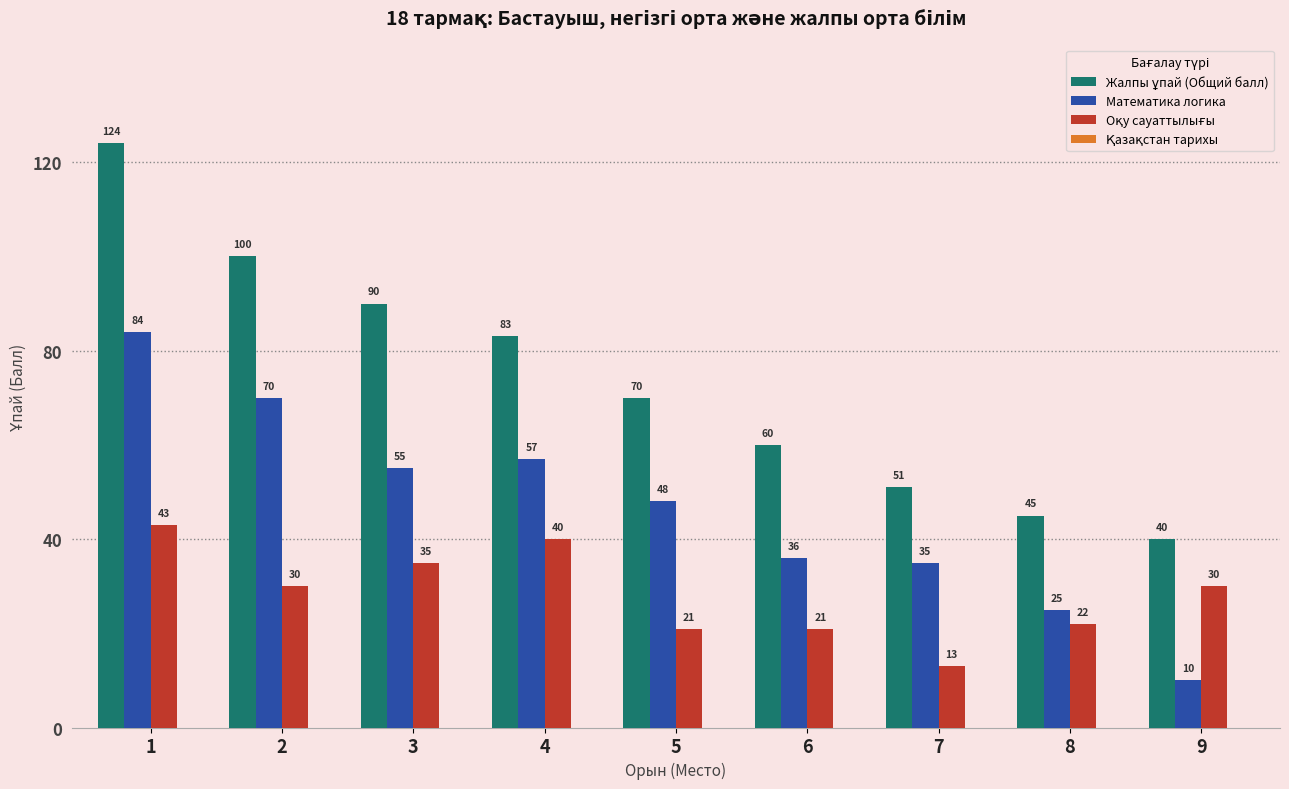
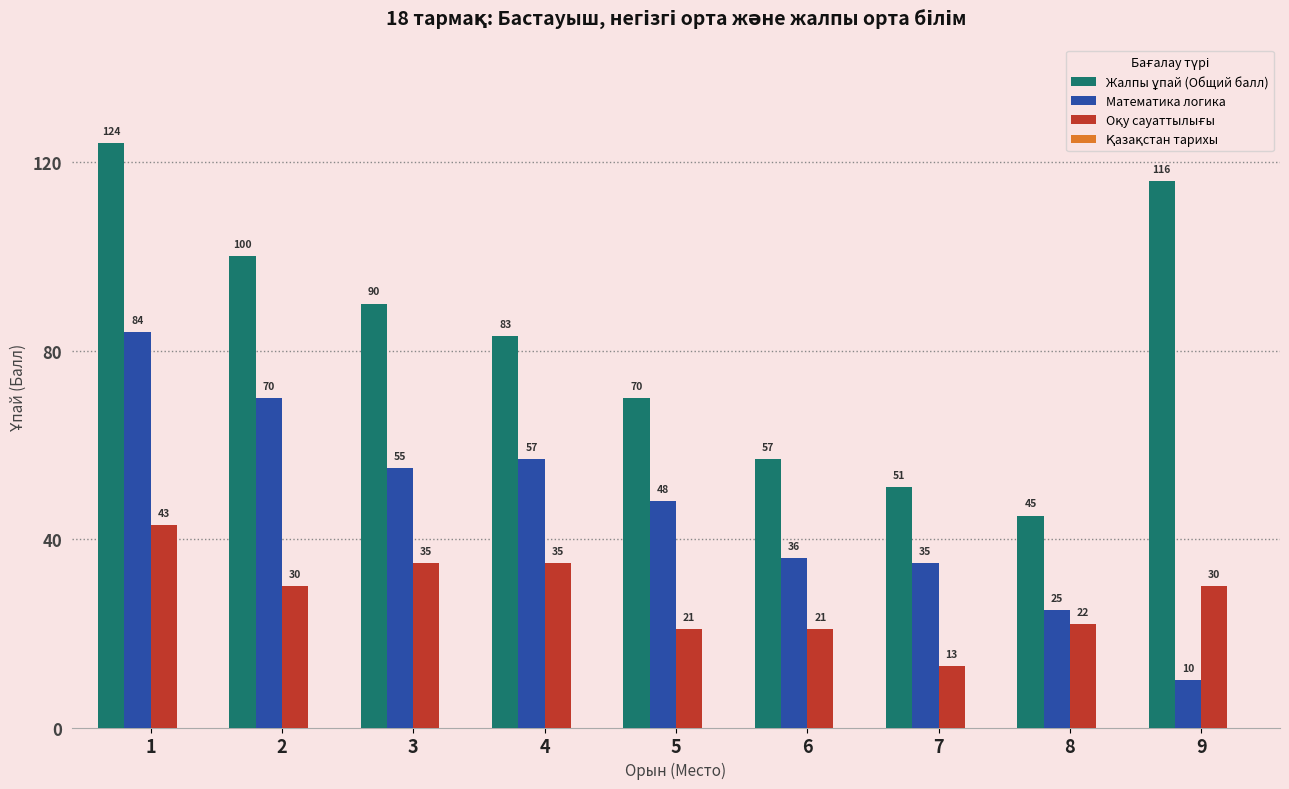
  {
    "Жалпы ұпай (Общий балл)": {
      "1": 124,
      "2": 100,
      "3": 90,
      "4": 83,
      "5": 70,
-     "6": 60,
+     "6": 57,
      "7": 51,
      "8": 45,
-     "9": 40
+     "9": 116
    },
    "Математика логика": {
      "1": 84,
      "2": 70,
      "3": 55,
      "4": 57,
      "5": 48,
      "6": 36,
      "7": 35,
      "8": 25,
      "9": 10
    },
    "Оқу сауаттылығы": {
      "1": 43,
      "2": 30,
      "3": 35,
-     "4": 40,
+     "4": 35,
      "5": 21,
      "6": 21,
      "7": 13,
      "8": 22,
      "9": 30
    },
    "Қазақстан тарихы": {
      "1": 0,
      "2": 0,
      "3": 0,
      "4": 0,
      "5": 0,
      "6": 0,
      "7": 0,
      "8": 0,
      "9": 0
    }
  }
